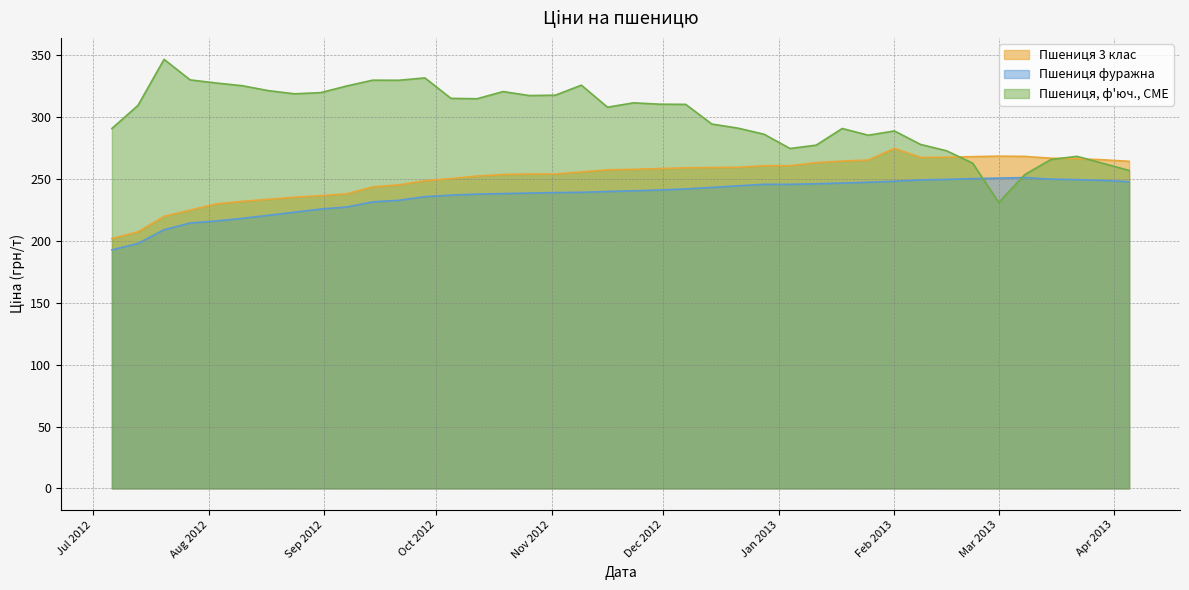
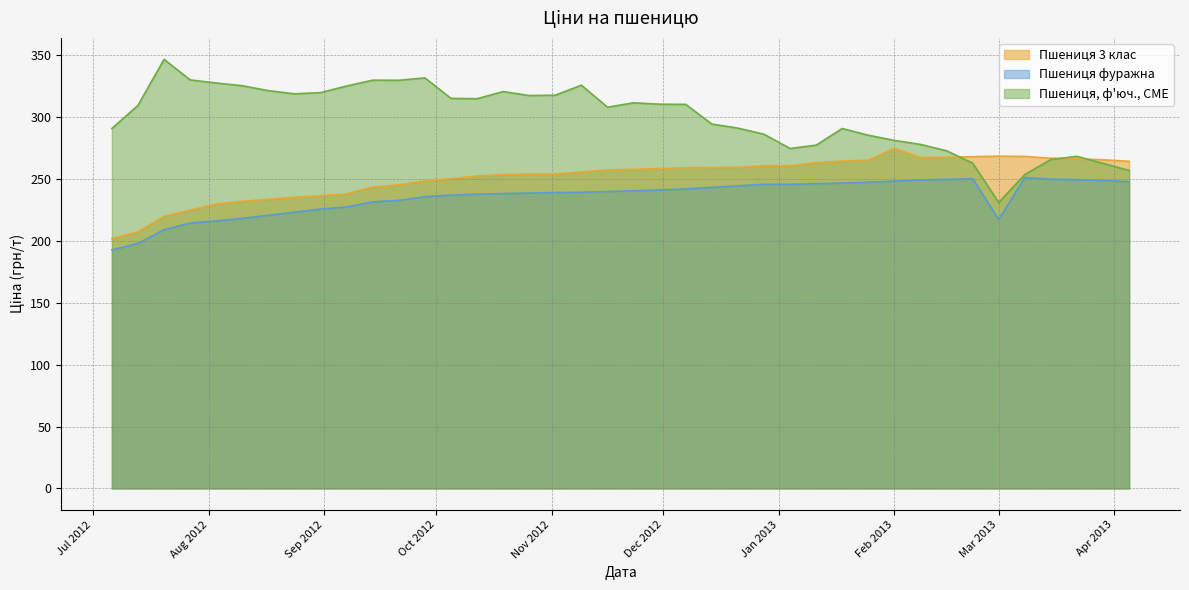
  {
    "Пшениця 3 клас": {
      "Feb 2013": 275,
      "Mar 2013": 268
    },
    "Пшениця фуражна": {
      "Feb 2013": 248,
-     "Mar 2013": 251
+     "Mar 2013": 217
    },
    "Пшениця, ф'юч., CME": {
-     "Feb 2013": 289,
+     "Feb 2013": 281,
      "Mar 2013": 231
    }
  }
